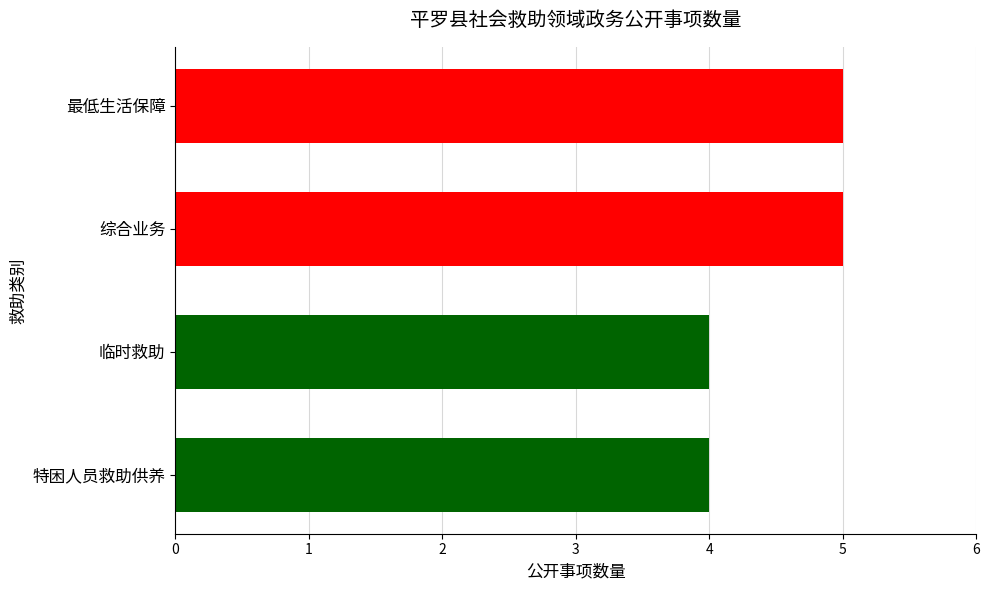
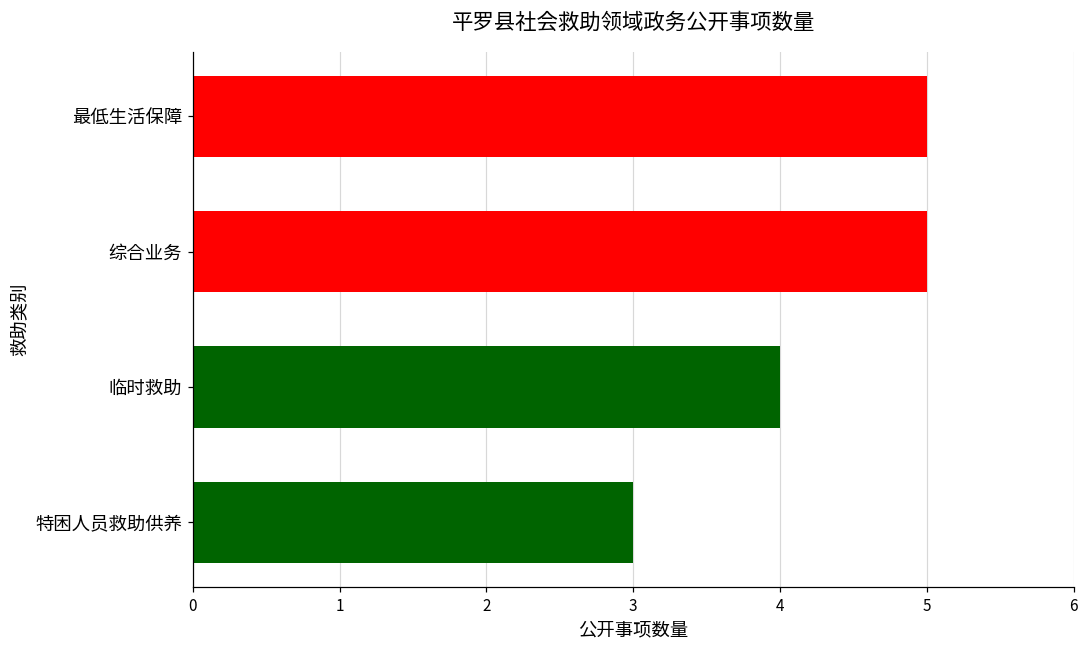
  {
    "最低生活保障": 5,
    "综合业务": 5,
    "临时救助": 4,
-   "特困人员救助供养": 4
+   "特困人员救助供养": 3
  }
